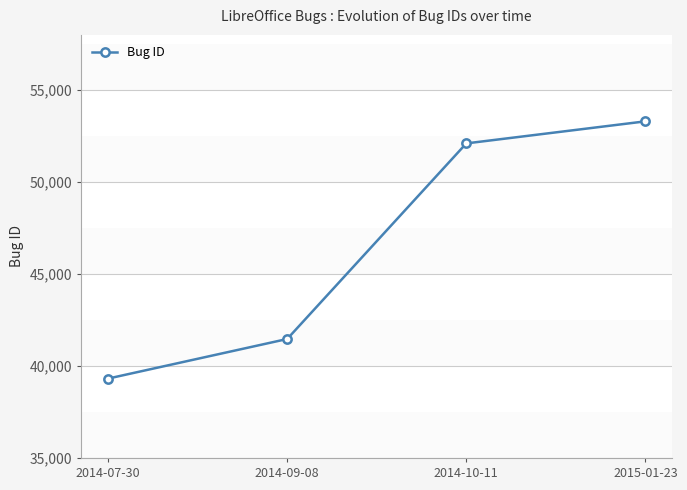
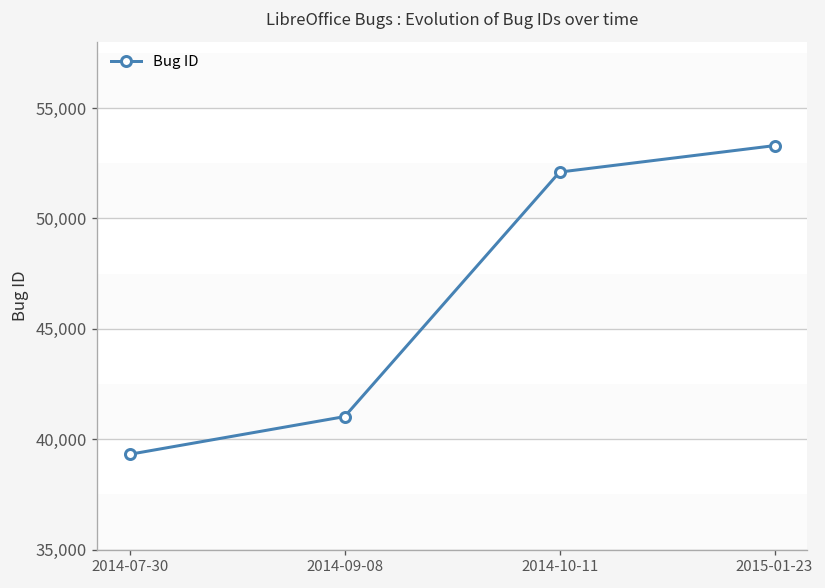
  {
    "2014-07-30": "39,300",
-   "2014-09-08": "41,500",
+   "2014-09-08": "41,000",
    "2014-10-11": "52,100",
    "2015-01-23": "53,300"
  }
